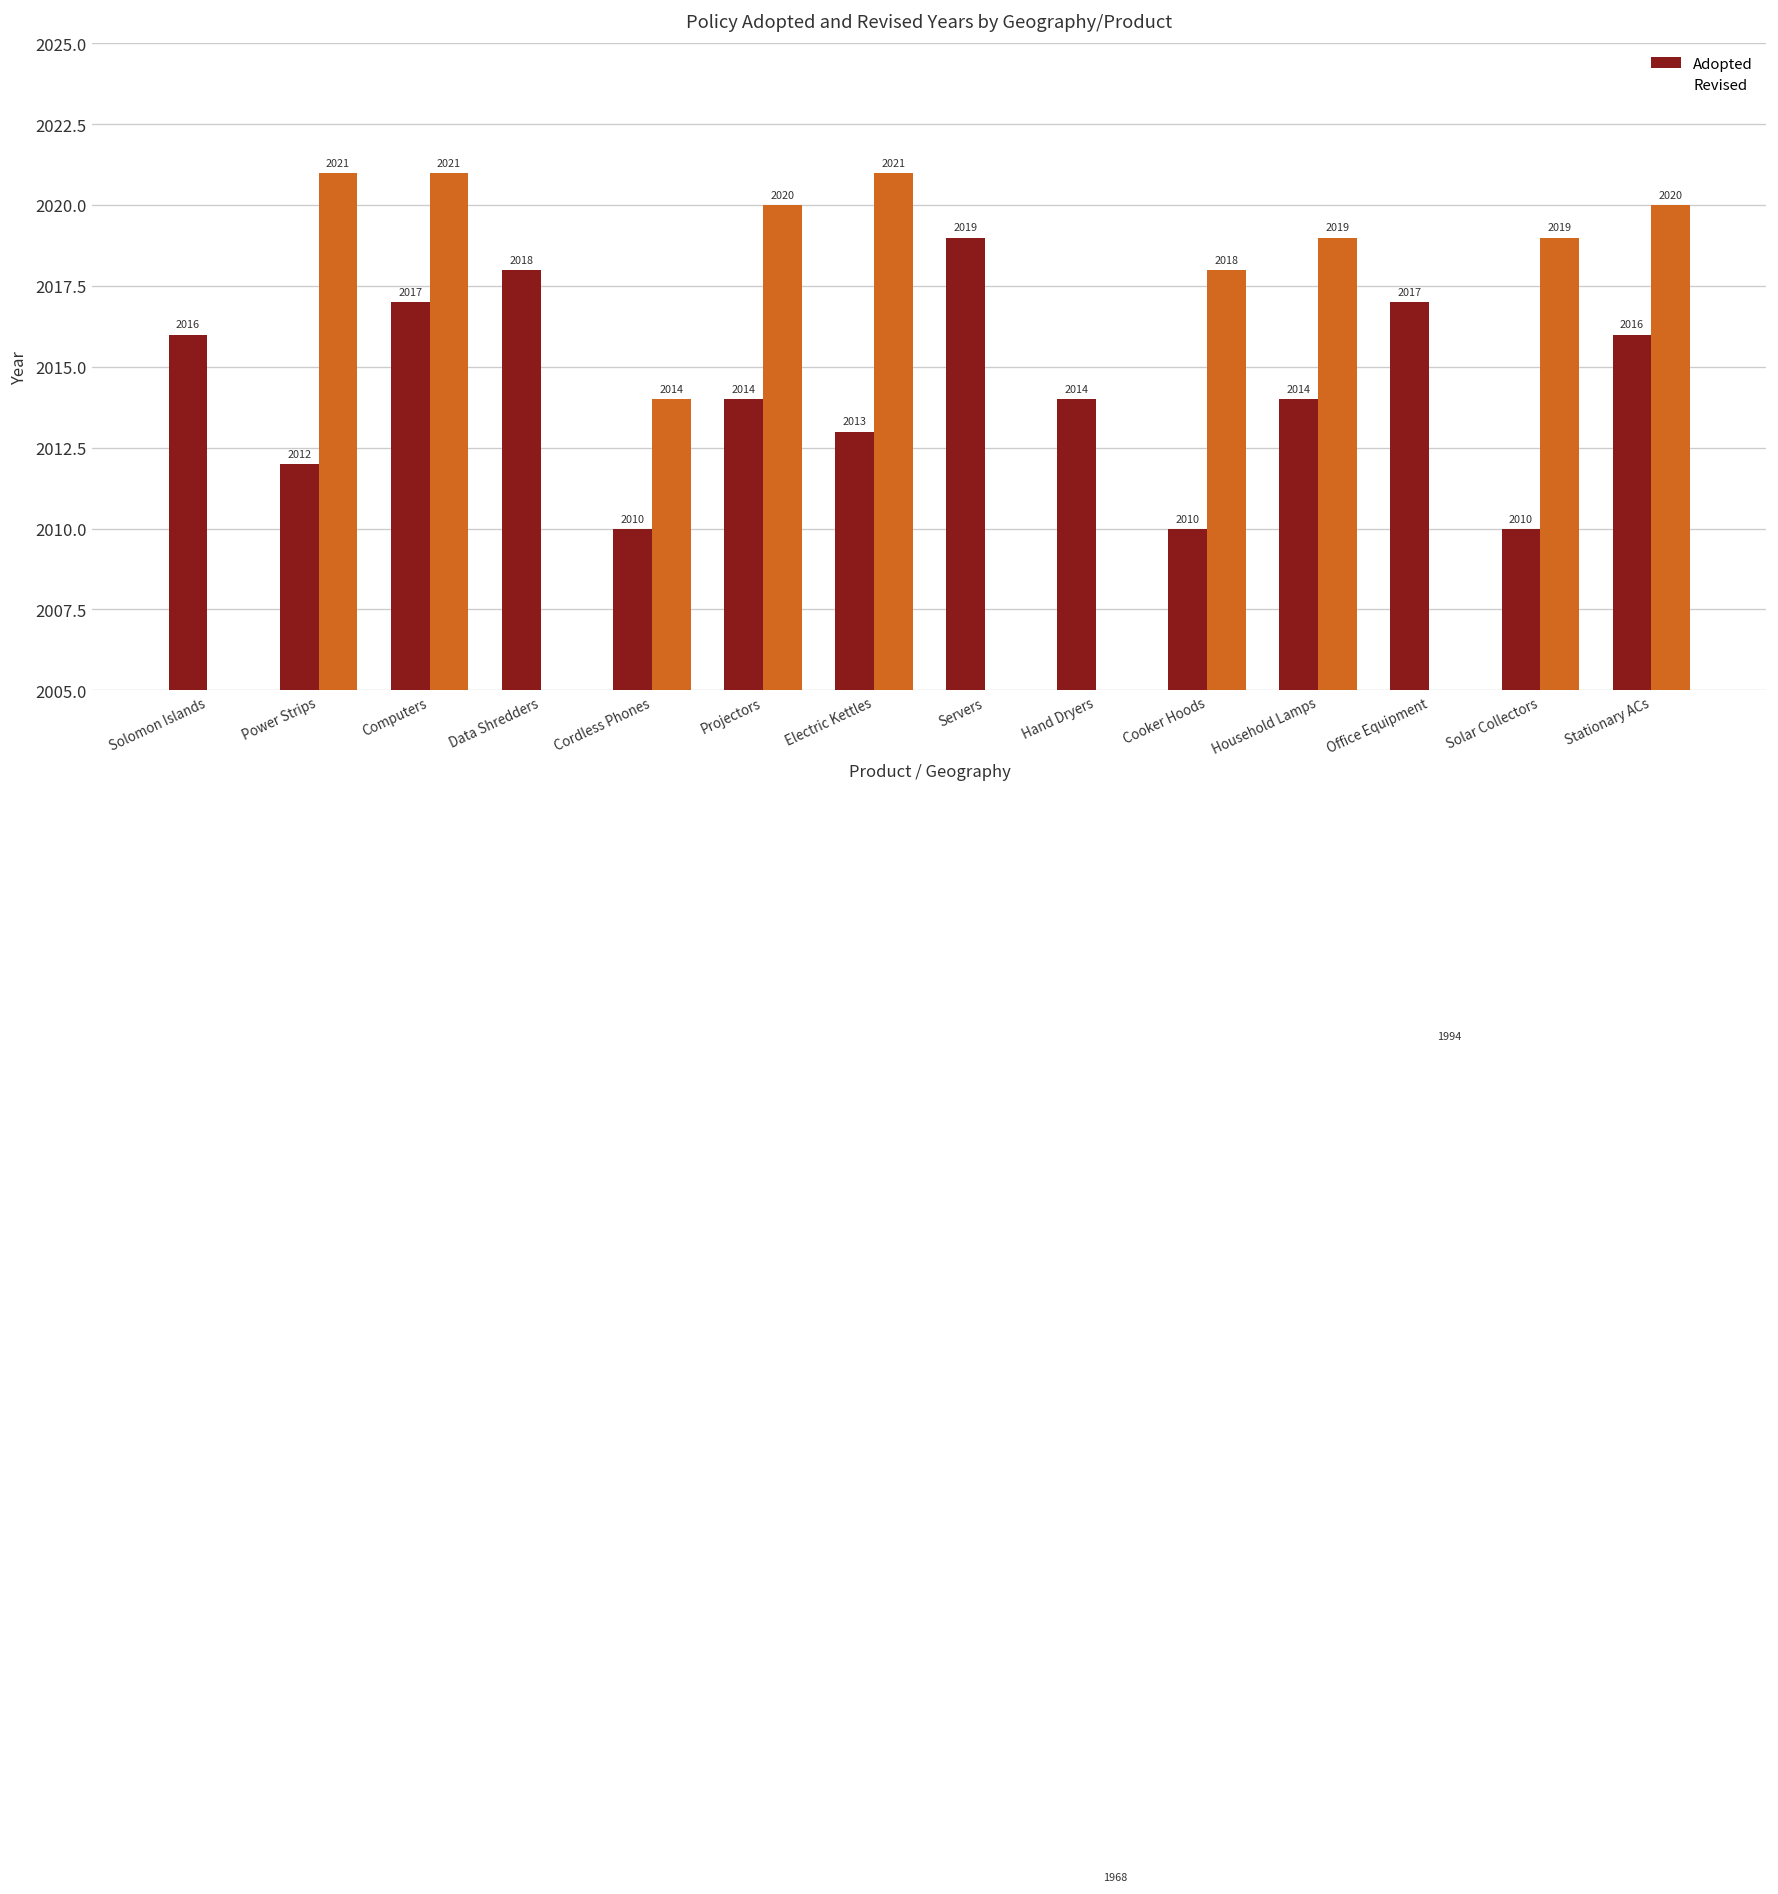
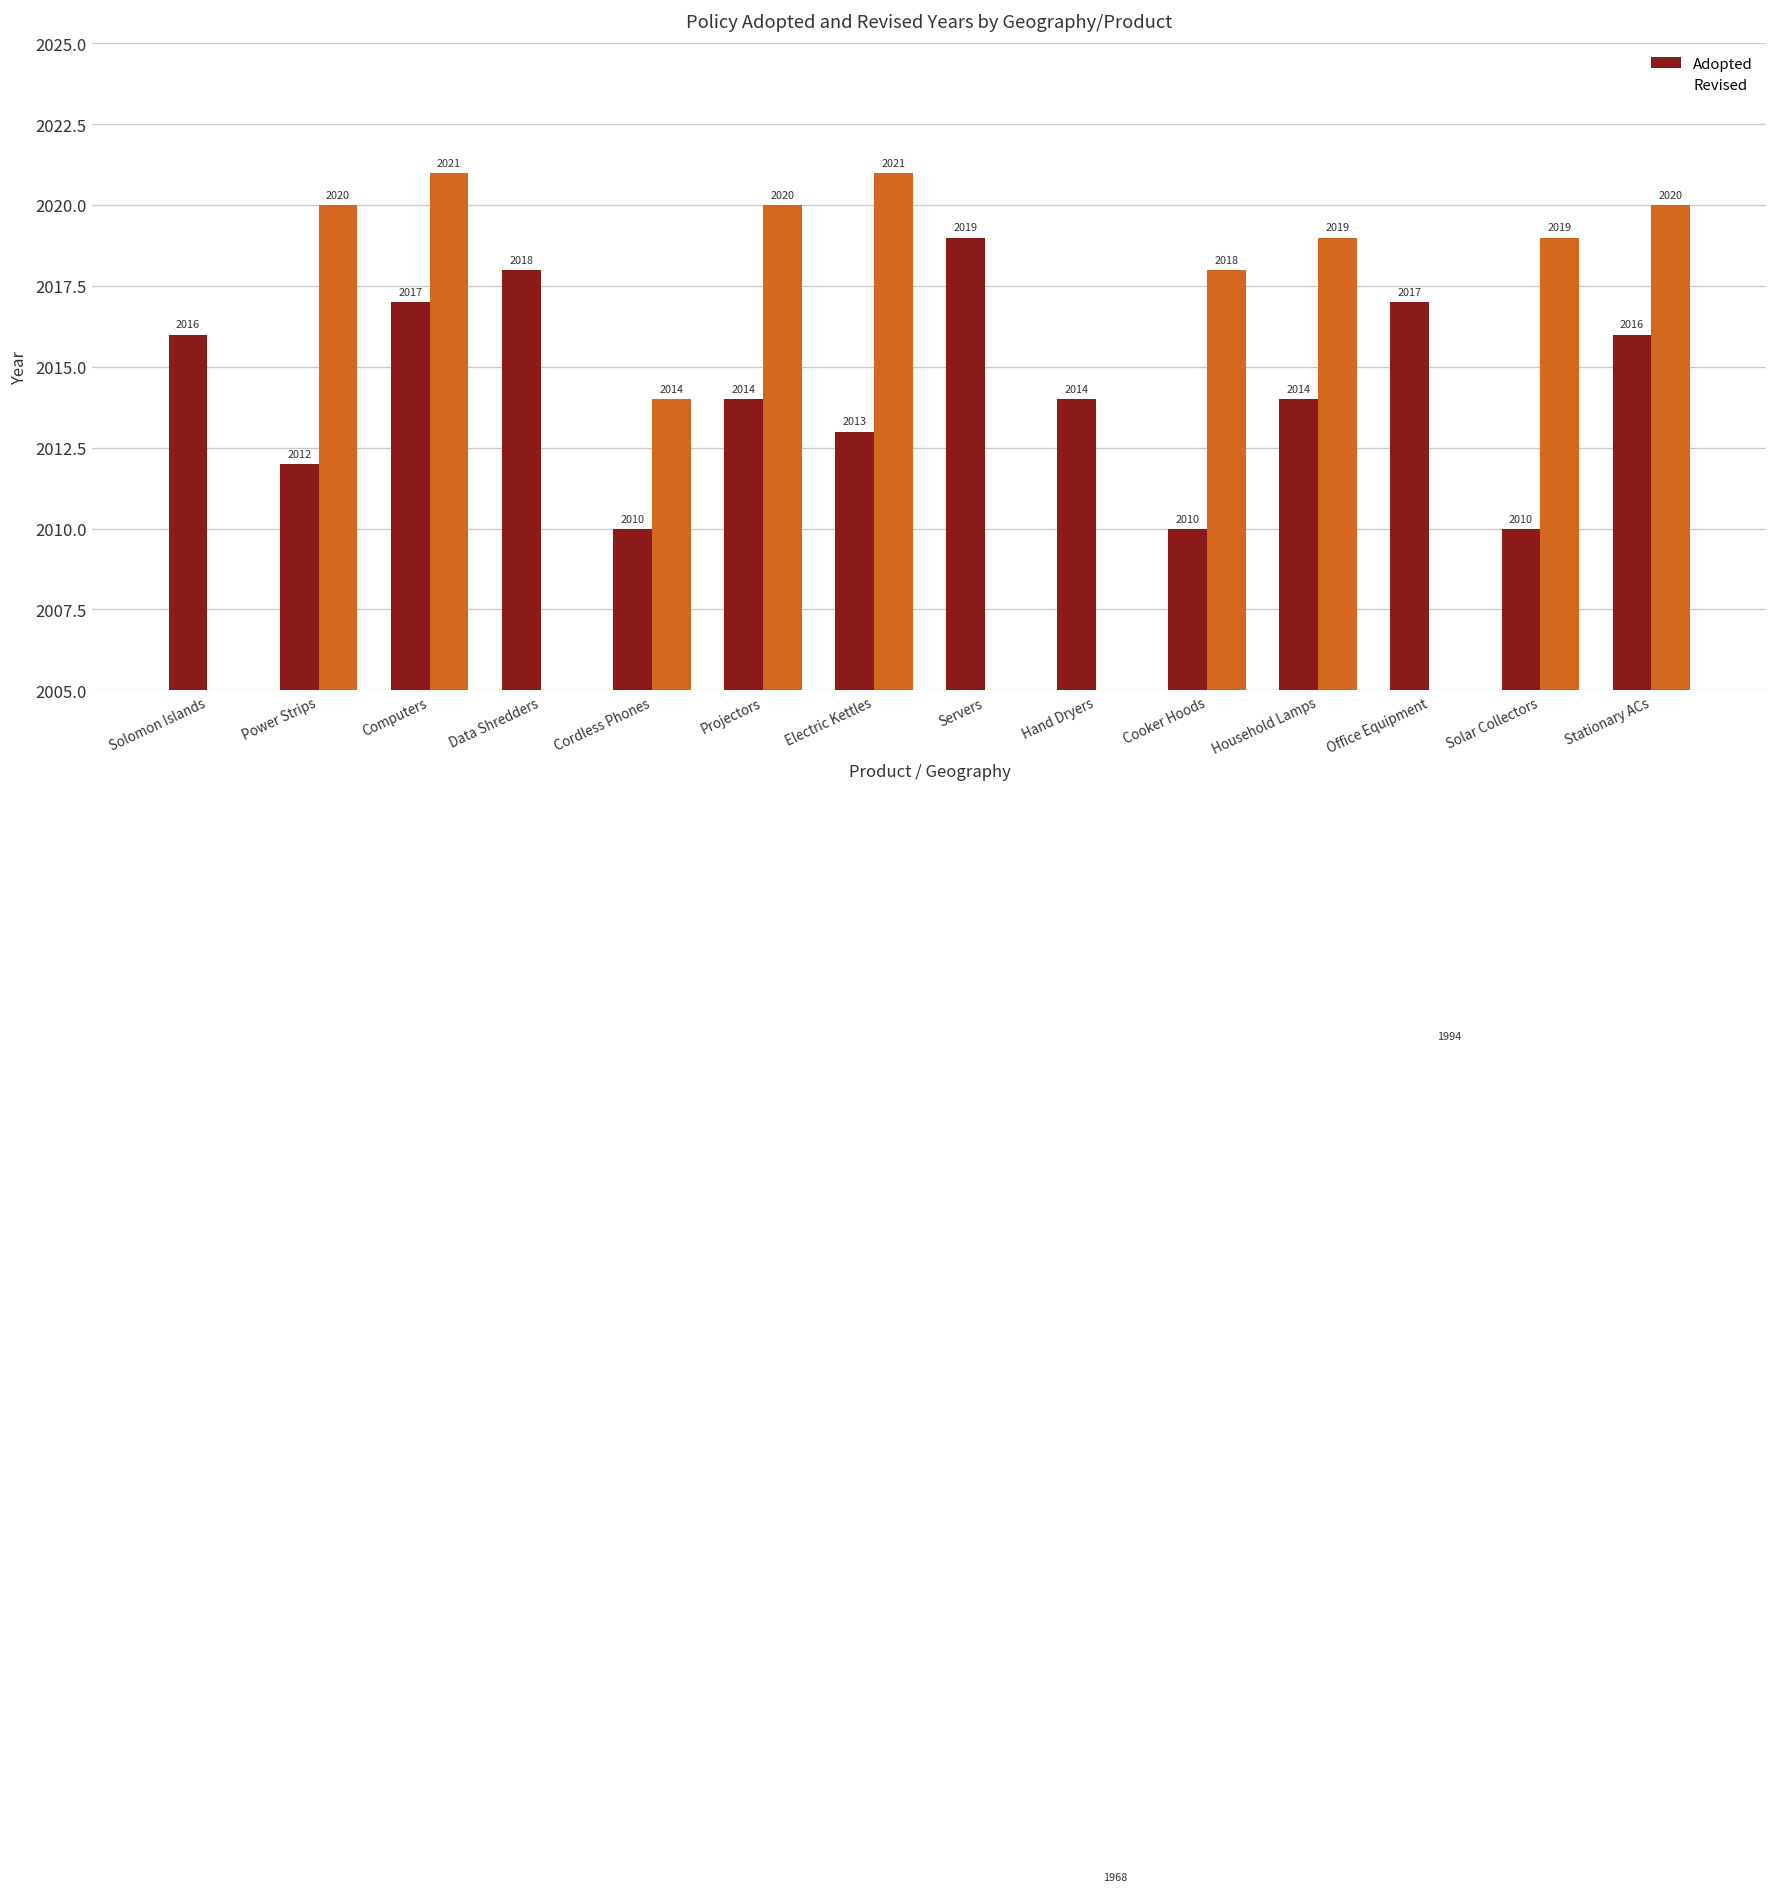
  {
    "Adopted": {
      "Solomon Islands": 2016,
      "Power Strips": 2012,
      "Computers": 2017,
      "Data Shredders": 2018,
      "Cordless Phones": 2010,
      "Projectors": 2014,
      "Electric Kettles": 2013,
      "Servers": 2019,
      "Hand Dryers": 2014,
      "Cooker Hoods": 2010,
      "Household Lamps": 2014,
      "Office Equipment": 2017,
      "Solar Collectors": 2010,
      "Stationary ACs": 2016
    },
    "Revised": {
-     "Power Strips": 2021,
+     "Power Strips": 2020,
      "Computers": 2021,
      "Cordless Phones": 2014,
      "Projectors": 2020,
      "Electric Kettles": 2021,
      "Cooker Hoods": 2018,
      "Household Lamps": 2019,
      "Solar Collectors": 2019,
      "Stationary ACs": 2020
    }
  }
